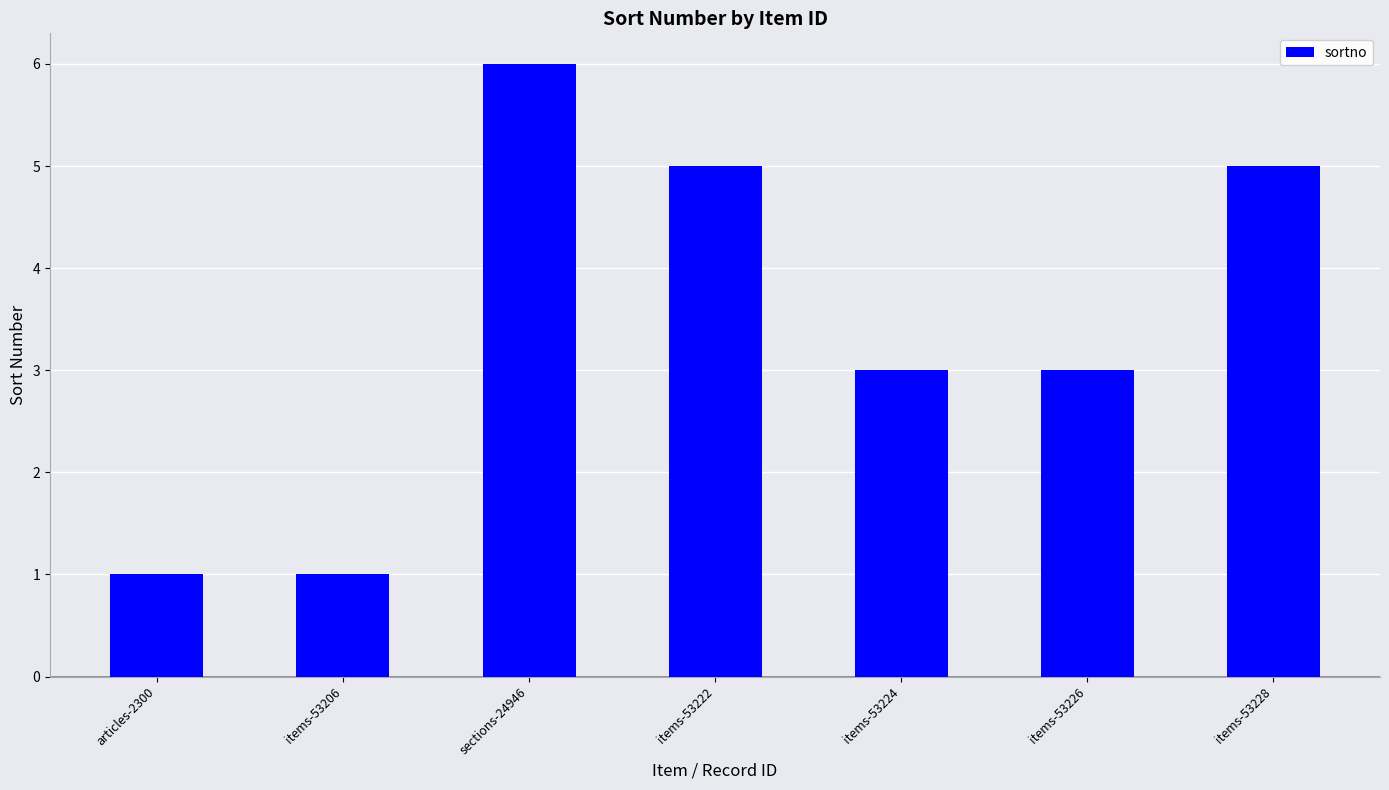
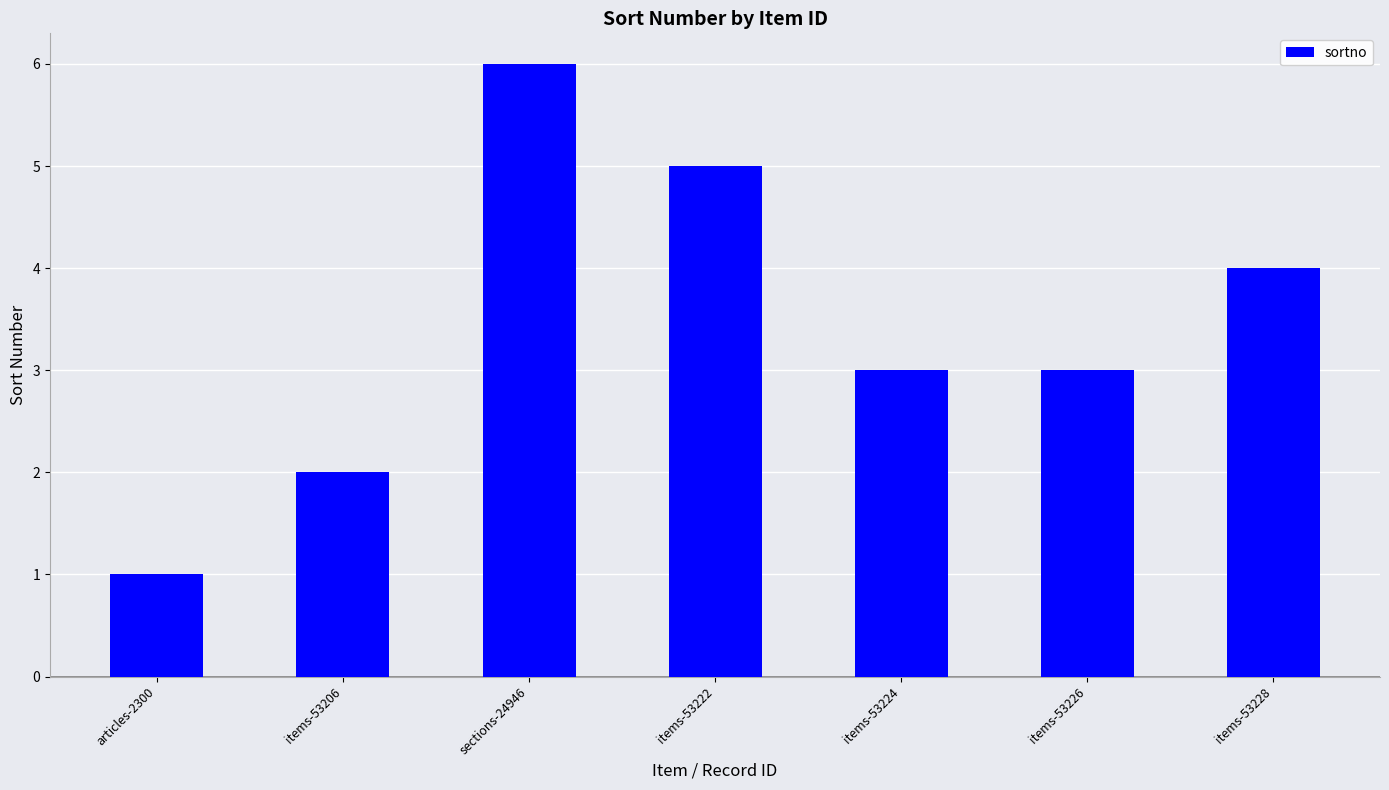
  {
    "articles-2300": 1,
-   "items-53206": 1,
+   "items-53206": 2,
    "sections-24946": 6,
    "items-53222": 5,
    "items-53224": 3,
    "items-53226": 3,
-   "items-53228": 5
+   "items-53228": 4
  }
